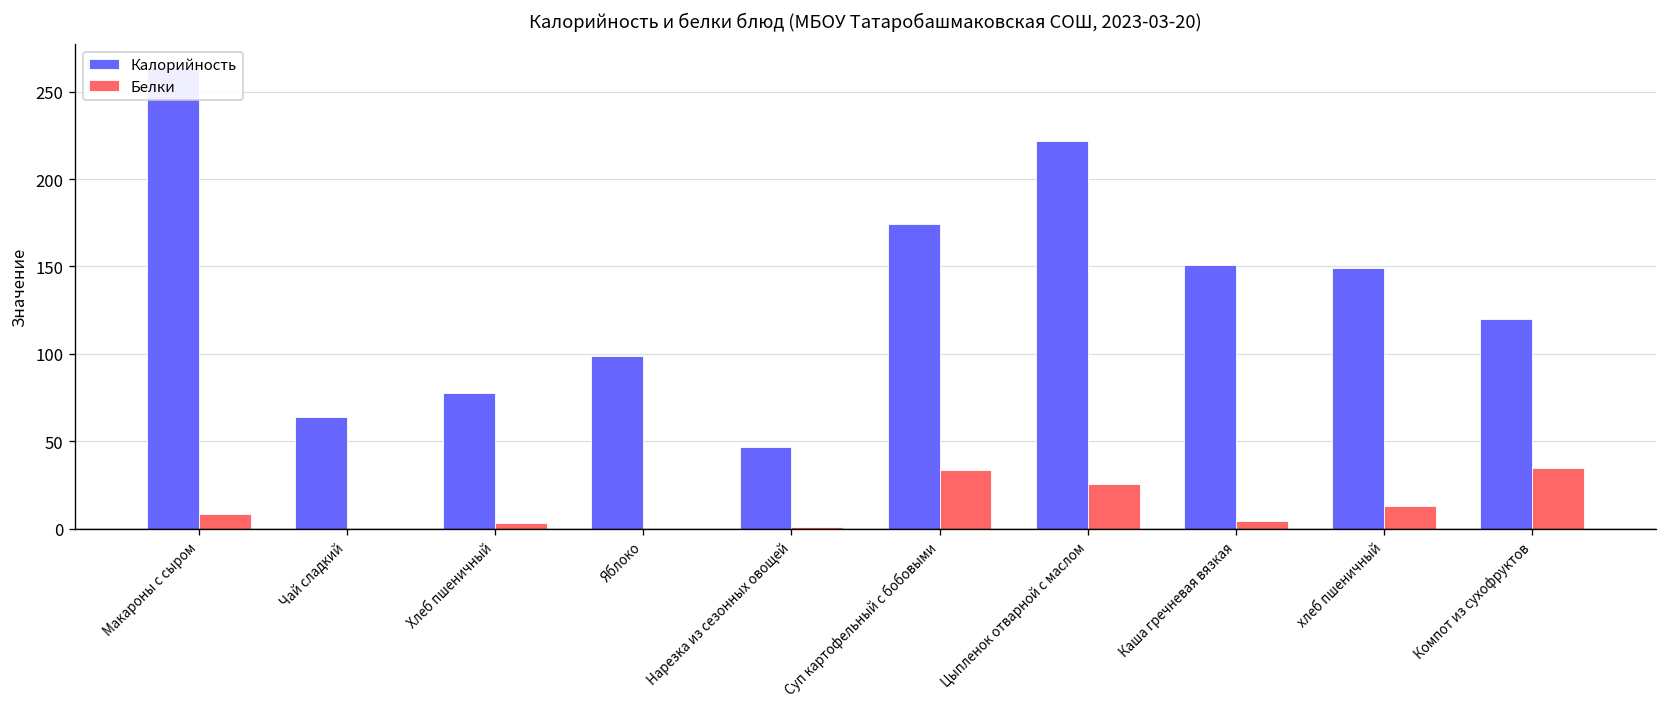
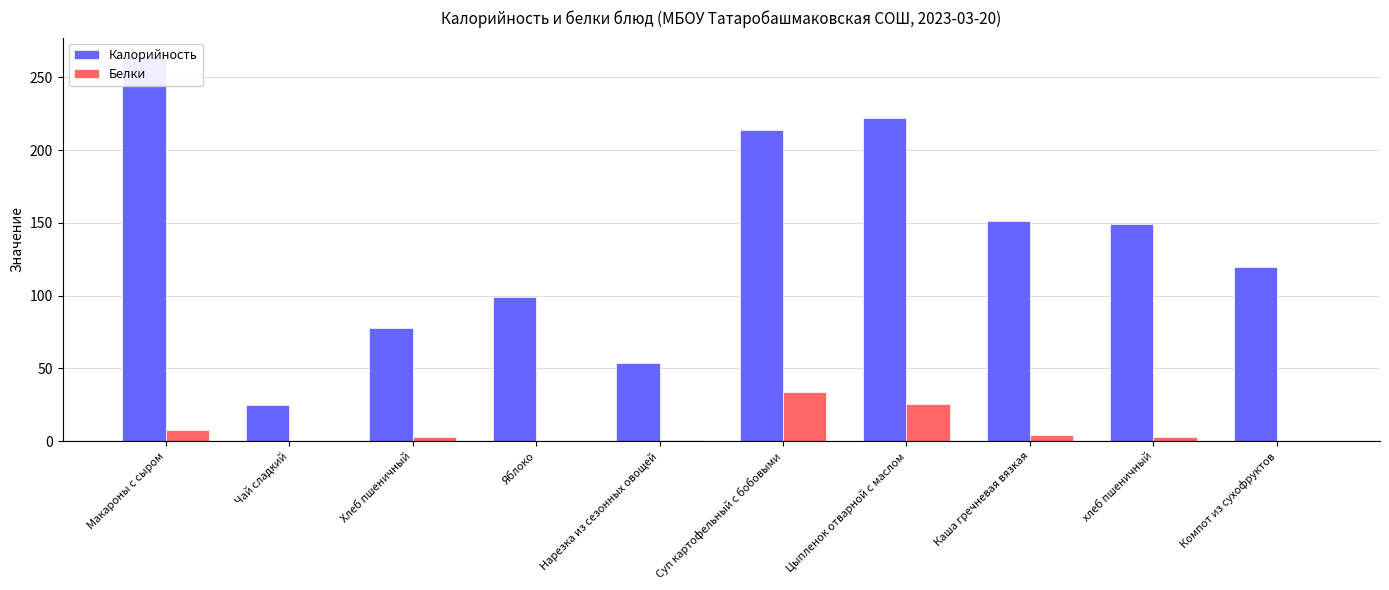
  {
    "Калорийность": {
-     "Чай сладкий": 64,
+     "Чай сладкий": 25,
      "Хлеб пшеничный": 78,
      "Яблоко": 99,
-     "Нарезка из сезонных овощей": 47,
-     "Суп картофельный с бобовыми": 174,
+     "Нарезка из сезонных овощей": 54,
+     "Суп картофельный с бобовыми": 214,
      "Цыпленок отварной с маслом": 222,
      "Каша гречневая вязкая": 151,
      "хлеб пшеничный": 149,
      "Компот из сухофруктов": 120
    },
    "Белки": {
      "Макароны с сыром": 8,
      "Хлеб пшеничный": 3,
      "Яблоко": 0,
      "Суп картофельный с бобовыми": 34,
      "Цыпленок отварной с маслом": 26,
      "Каша гречневая вязкая": 4,
-     "хлеб пшеничный": 13,
-     "Компот из сухофруктов": 35
+     "хлеб пшеничный": 3,
+     "Компот из сухофруктов": 0
    }
  }
